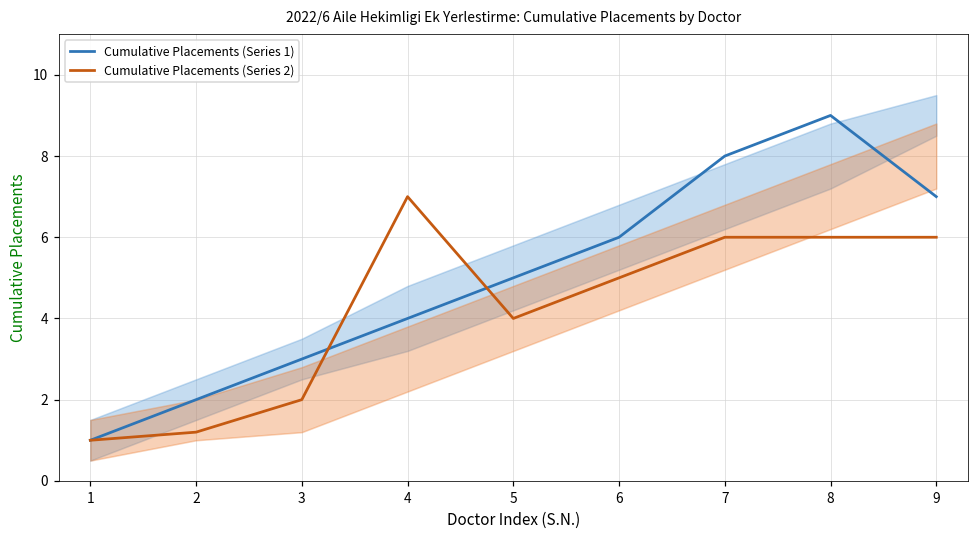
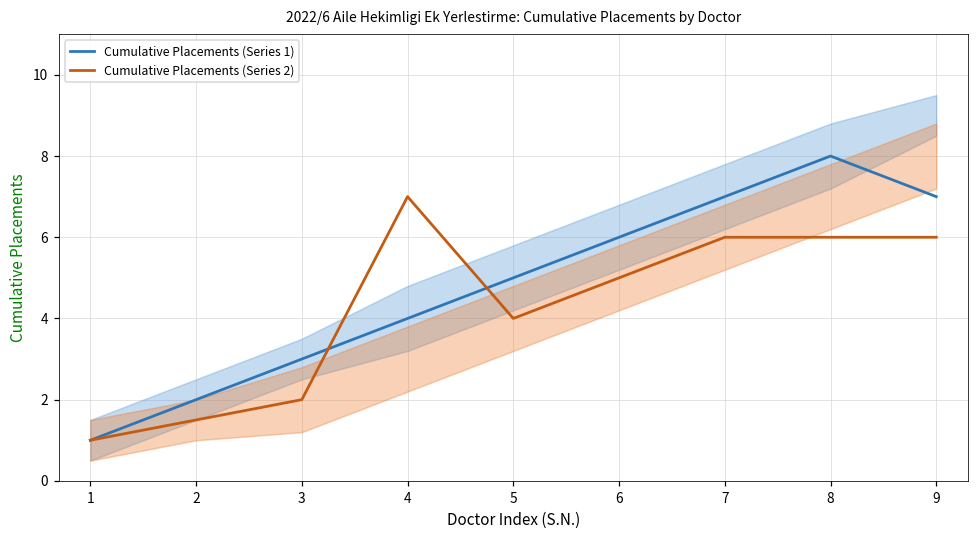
  {
    "Cumulative Placements (Series 1)": {
      "3": 3,
      "4": 4,
      "5": 5,
      "6": 6,
-     "7": 8,
-     "8": 9,
+     "7": 7,
+     "8": 8,
      "9": 7
    },
    "Cumulative Placements (Series 2)": {
-     "2": 1.2,
+     "2": 1.5,
      "3": 2.0,
      "4": 7.0,
      "5": 4.0,
      "6": 5.0,
      "7": 6.0,
      "8": 6.0,
      "9": 6.0
    }
  }
